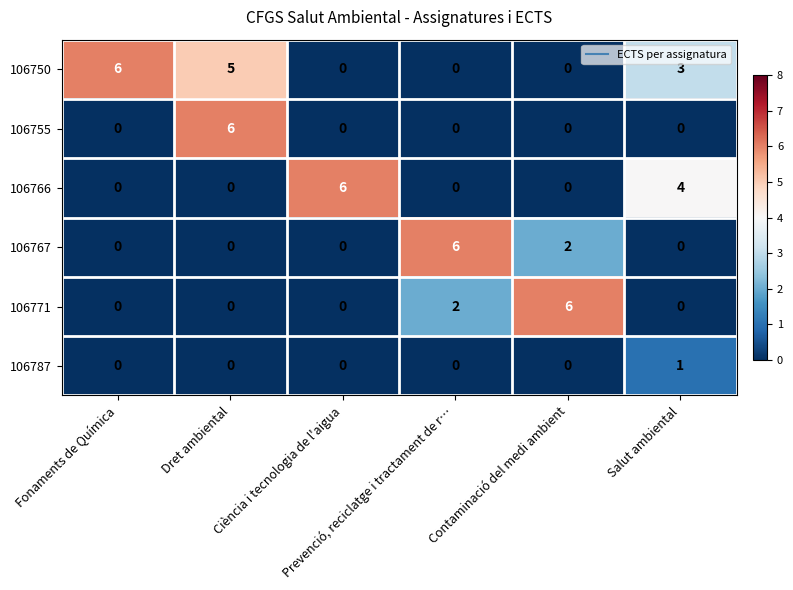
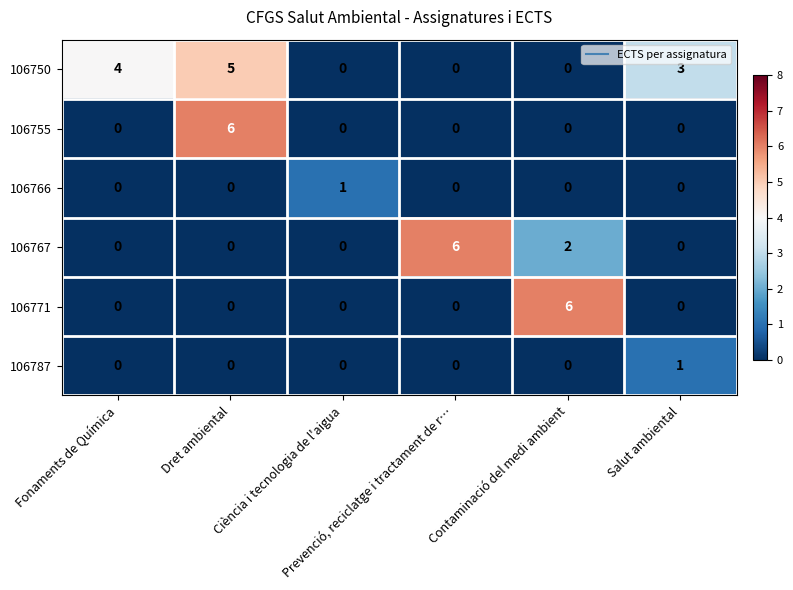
  {
    "106750": {
-     "Fonaments de Química": 6,
+     "Fonaments de Química": 4,
      "Dret ambiental": 5,
      "Ciència i tecnologia de l'aigua": 0,
      "Prevenció, reciclatge i tractament de r…": 0,
      "Contaminació del medi ambient": 0
    },
    "106755": {
      "Fonaments de Química": 0,
      "Dret ambiental": 6,
      "Ciència i tecnologia de l'aigua": 0,
      "Prevenció, reciclatge i tractament de r…": 0,
      "Contaminació del medi ambient": 0,
      "Salut ambiental": 0
    },
    "106766": {
      "Fonaments de Química": 0,
      "Dret ambiental": 0,
-     "Ciència i tecnologia de l'aigua": 6,
+     "Ciència i tecnologia de l'aigua": 1,
      "Prevenció, reciclatge i tractament de r…": 0,
      "Contaminació del medi ambient": 0,
-     "Salut ambiental": 4
+     "Salut ambiental": 0
    },
    "106767": {
      "Fonaments de Química": 0,
      "Dret ambiental": 0,
      "Ciència i tecnologia de l'aigua": 0,
      "Prevenció, reciclatge i tractament de r…": 6,
      "Contaminació del medi ambient": 2,
      "Salut ambiental": 0
    },
    "106771": {
      "Fonaments de Química": 0,
      "Dret ambiental": 0,
      "Ciència i tecnologia de l'aigua": 0,
-     "Prevenció, reciclatge i tractament de r…": 2,
+     "Prevenció, reciclatge i tractament de r…": 0,
      "Contaminació del medi ambient": 6,
      "Salut ambiental": 0
    },
    "106787": {
      "Fonaments de Química": 0,
      "Dret ambiental": 0,
      "Ciència i tecnologia de l'aigua": 0,
      "Prevenció, reciclatge i tractament de r…": 0,
      "Contaminació del medi ambient": 0,
      "Salut ambiental": 1
    }
  }
